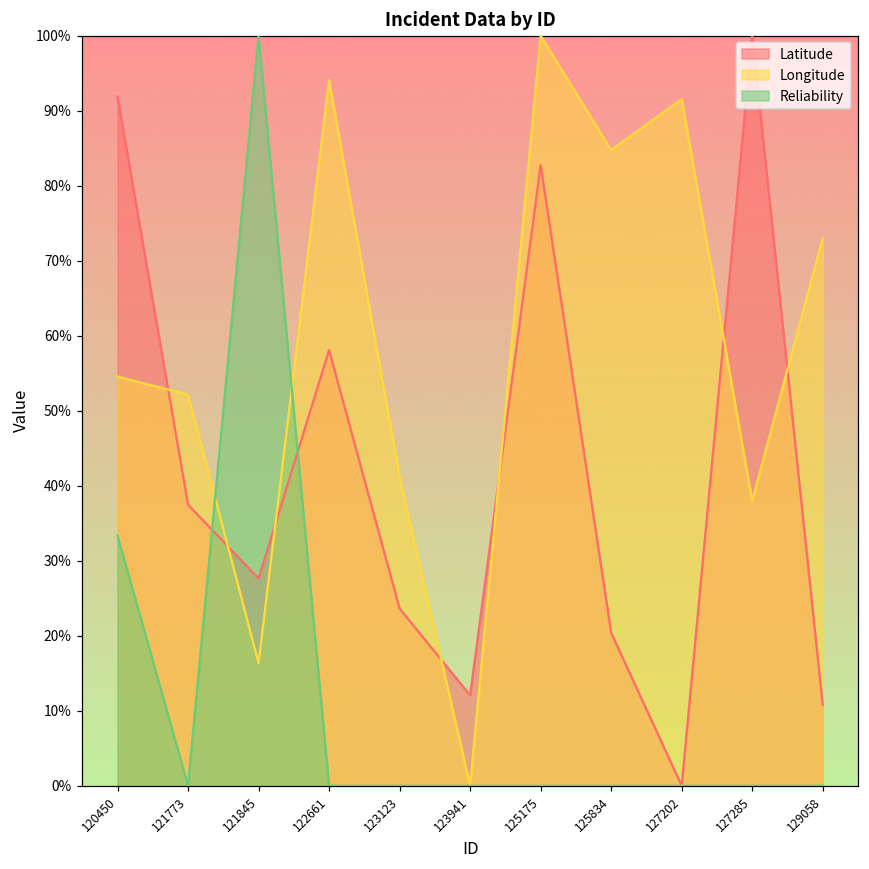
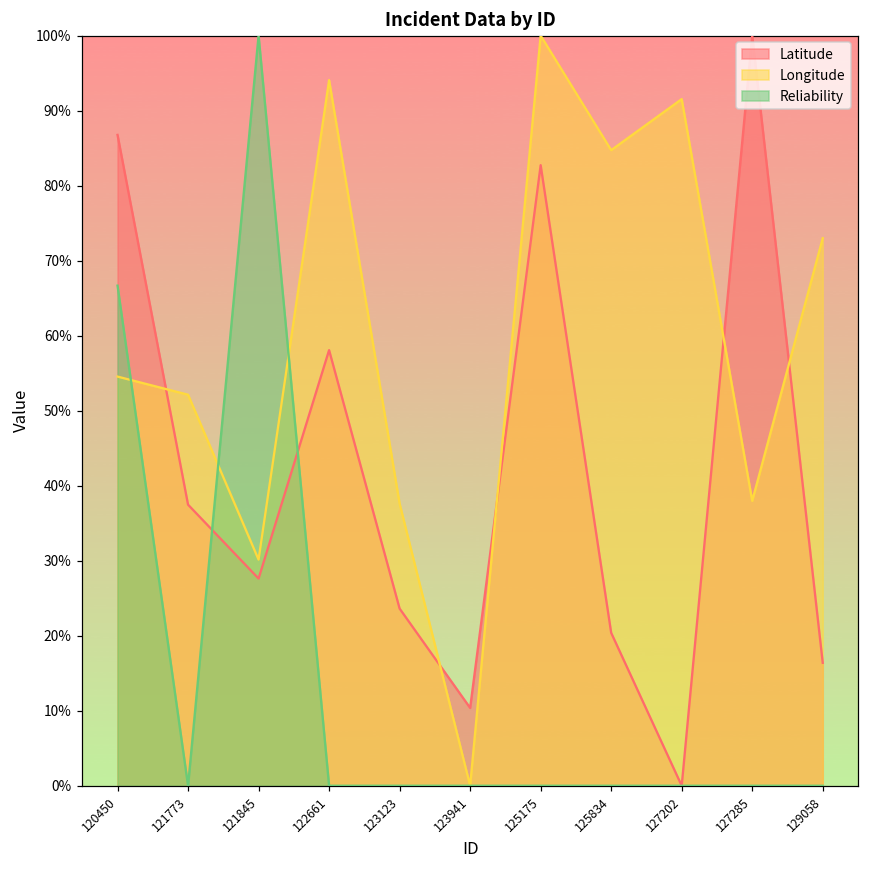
  {
    "Latitude": {
-     "120450": "92%",
+     "120450": "87%",
      "121773": "37%",
      "121845": "28%",
      "122661": "58%",
      "123123": "24%",
-     "123941": "12%",
+     "123941": "10%",
      "125175": "83%",
      "125834": "20%",
      "127285": "100%",
-     "129058": "11%"
+     "129058": "16%"
    },
    "Longitude": {
      "120450": "55%",
      "121773": "52%",
-     "121845": "16%",
+     "121845": "30%",
      "122661": "94%",
-     "123123": "41%",
+     "123123": "38%",
      "125175": "100%",
      "125834": "85%",
      "127202": "92%",
      "127285": "38%",
      "129058": "73%"
    },
    "Reliability": {
-     "120450": "33%",
+     "120450": "67%",
      "121773": "0%",
      "121845": "100%",
      "122661": "0%",
      "123123": "0%",
      "125175": "0%",
      "125834": "0%",
      "127285": "0%",
      "129058": "0%"
    }
  }
